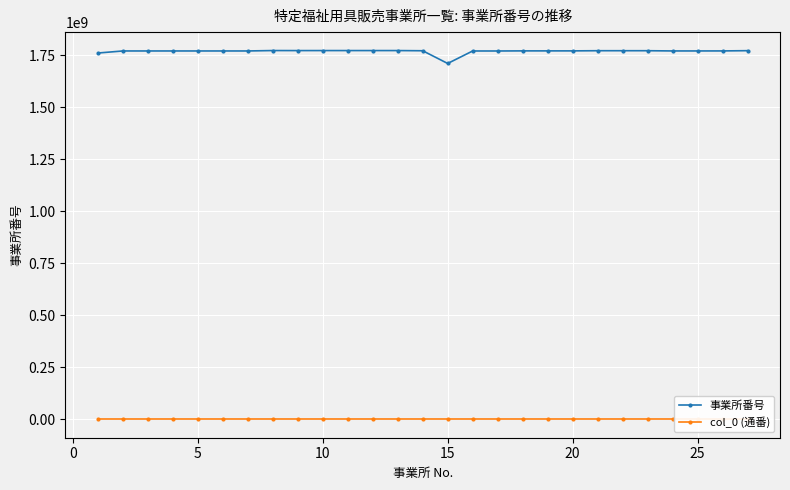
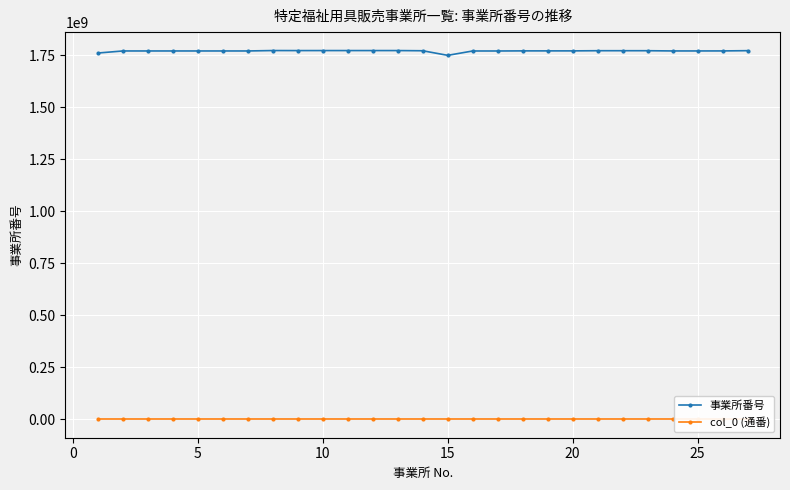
  {
    "事業所番号": {
      "5": 1770000000,
      "10": 1770000000,
-     "15": 1710000000,
+     "15": 1750000000,
      "20": 1770000000,
      "25": 1770000000
    },
    "col_0 (通番)": {
      "5": 0,
      "10": 0,
      "15": 0,
      "20": 0
    }
  }
